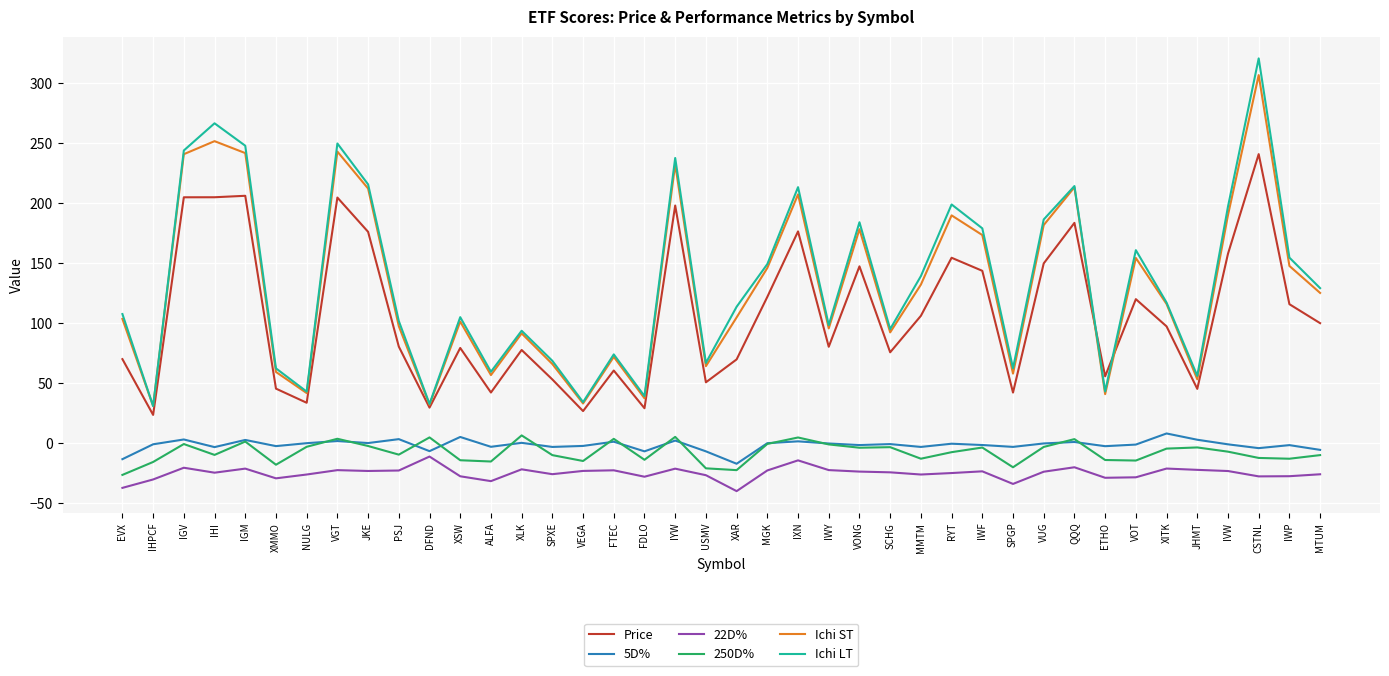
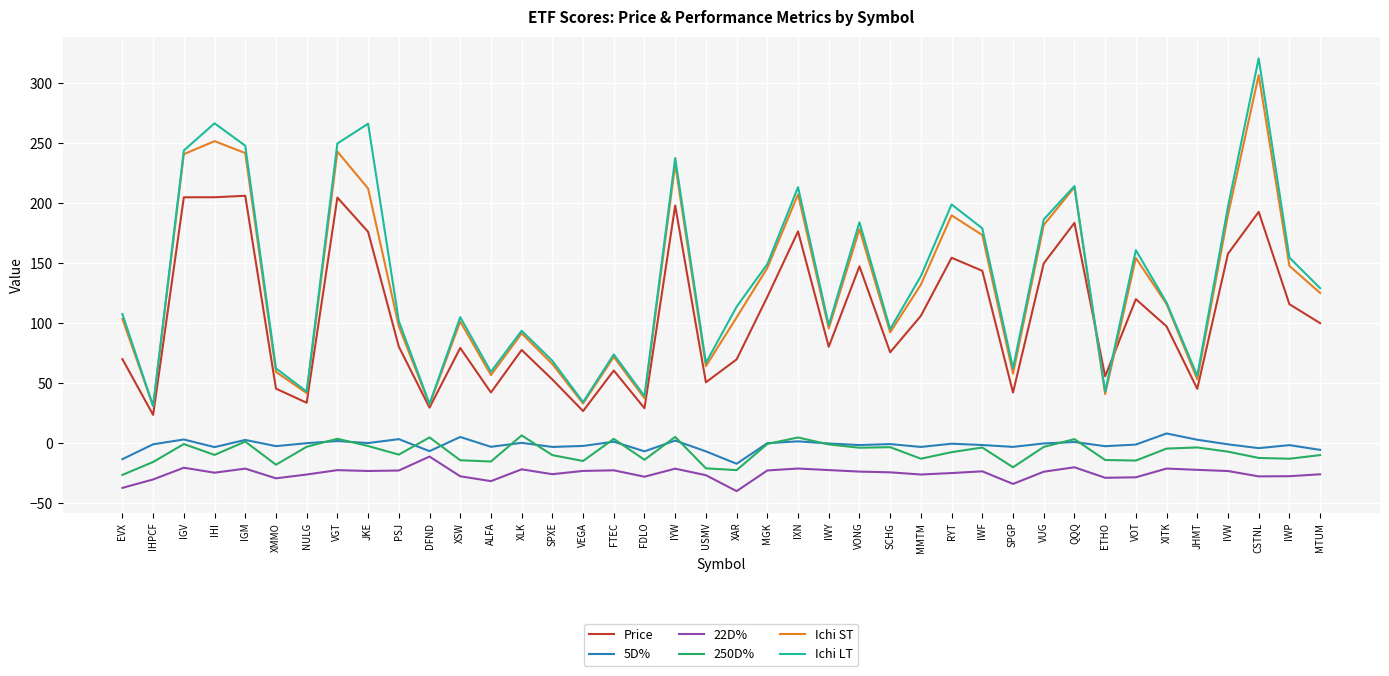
  {
    "Price": {
      "EVX": 70,
      "IHPCF": 23,
      "IGV": 205,
      "IHI": 205,
      "IGM": 206,
      "XMMO": 45,
      "NULG": 34,
      "VGT": 205,
      "JKE": 176,
      "PSJ": 80,
      "DFND": 30,
      "XSW": 79,
      "ALFA": 42,
      "XLK": 78,
      "SPXE": 53,
      "VEGA": 27,
      "FTEC": 60,
      "FDLO": 29,
      "IYW": 198,
      "USMV": 51,
      "XAR": 70,
      "MGK": 122,
      "IXN": 177,
      "IWY": 80,
      "VONG": 147,
      "SCHG": 76,
      "MMTM": 106,
      "RYT": 155,
      "IWF": 144,
      "SPGP": 42,
      "VUG": 150,
      "QQQ": 184,
      "ETHO": 56,
      "VOT": 120,
      "XITK": 97,
      "JHMT": 45,
      "IVW": 158,
-     "CSTNL": 241,
+     "CSTNL": 193,
      "IWP": 116,
      "MTUM": 100
    },
    "22D%": {
      "EVX": -37,
      "IHPCF": -30,
      "IGV": -21,
      "IHI": -25,
      "IGM": -21,
      "XMMO": -29,
      "NULG": -26,
      "VGT": -23,
      "JKE": -23,
      "PSJ": -23,
      "DFND": -11,
      "XSW": -28,
      "ALFA": -32,
      "XLK": -22,
      "SPXE": -26,
      "VEGA": -23,
      "FTEC": -23,
      "FDLO": -28,
      "IYW": -21,
      "USMV": -27,
      "XAR": -40,
      "MGK": -23,
-     "IXN": -14,
+     "IXN": -21,
      "IWY": -23,
      "VONG": -24,
      "SCHG": -24,
      "MMTM": -26,
      "RYT": -25,
      "IWF": -24,
      "SPGP": -34,
      "VUG": -24,
      "QQQ": -20,
      "ETHO": -29,
      "VOT": -29,
      "XITK": -21,
      "JHMT": -22,
      "IVW": -23,
      "CSTNL": -28,
      "IWP": -28,
      "MTUM": -26
    },
    "Ichi LT": {
      "EVX": 108,
      "IGV": 244,
      "IHI": 267,
      "IGM": 248,
      "XMMO": 62,
      "VGT": 250,
-     "JKE": 216,
+     "JKE": 266,
      "PSJ": 102,
      "XSW": 105,
      "ALFA": 59,
      "XLK": 94,
      "SPXE": 69,
      "IYW": 238,
      "USMV": 67,
      "XAR": 114,
      "MGK": 149,
      "IXN": 213,
      "IWY": 98,
      "VONG": 184,
      "SCHG": 95,
      "MMTM": 139,
      "RYT": 199,
      "IWF": 179,
      "SPGP": 62,
      "VUG": 186,
      "ETHO": 43,
      "VOT": 161,
      "JHMT": 56,
      "IVW": 197,
      "CSTNL": 321,
      "IWP": 155,
      "MTUM": 129
    }
  }
